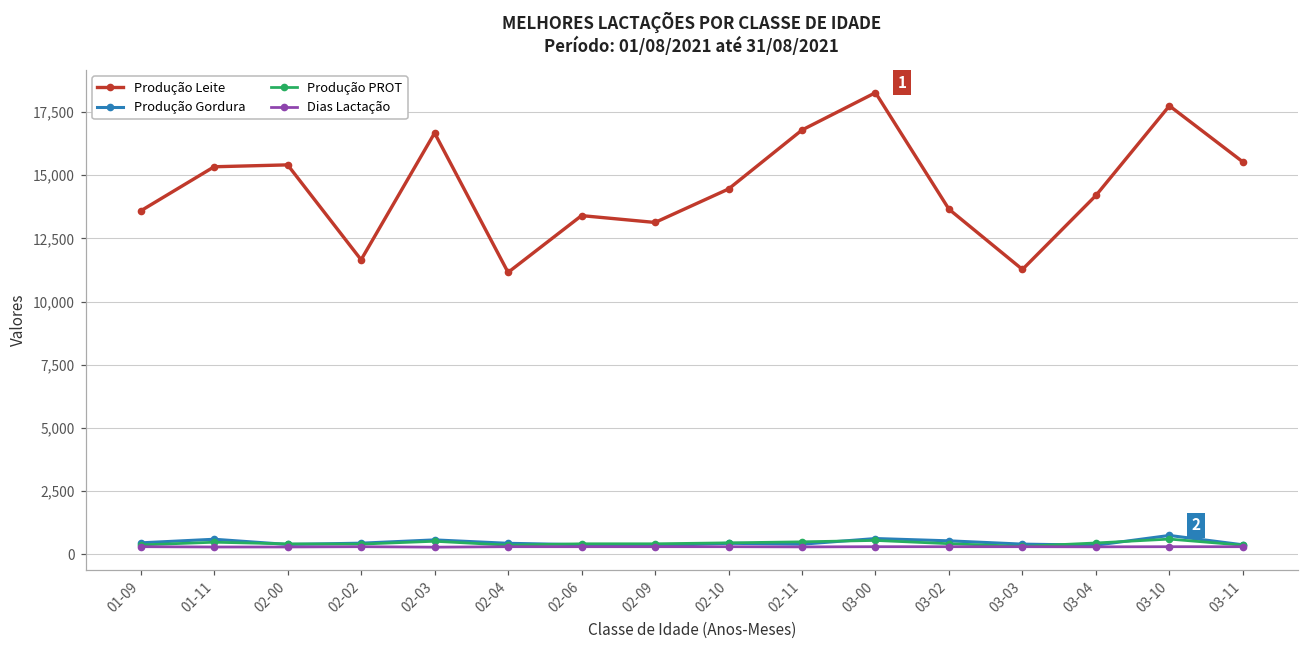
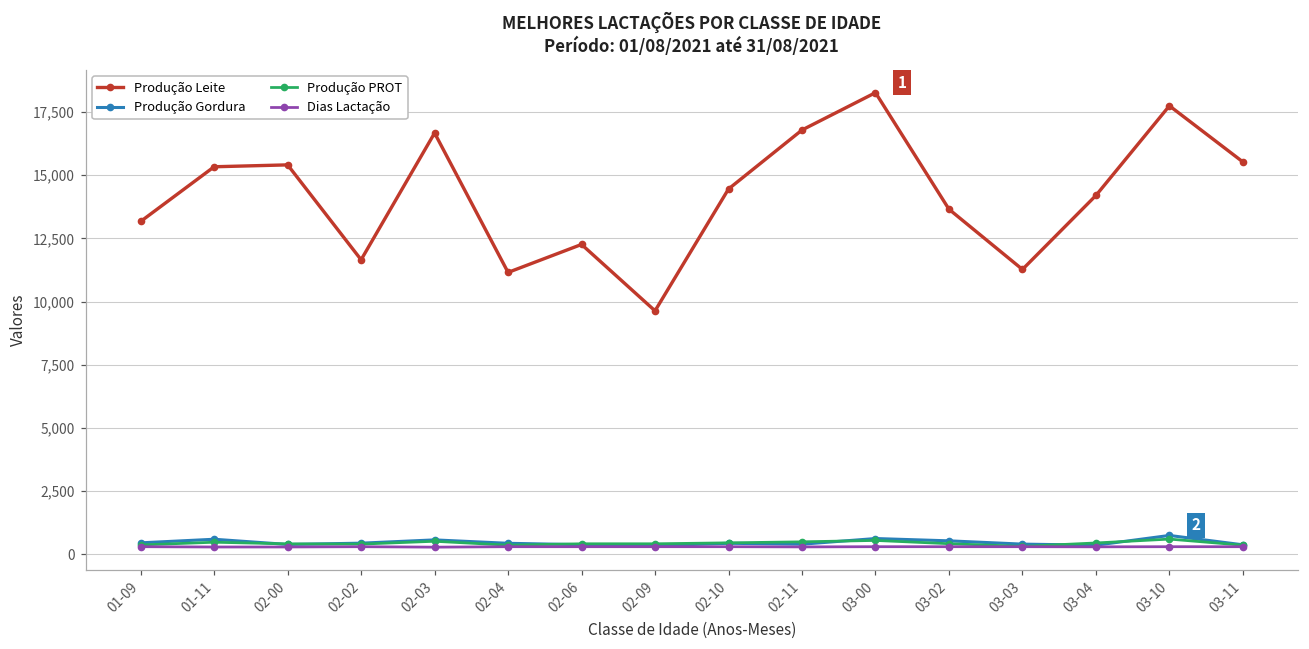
  {
    "Produção Leite": {
-     "01-09": "13,600",
+     "01-09": "13,200",
      "01-11": "15,300",
      "02-00": "15,400",
      "02-02": "11,700",
      "02-03": "16,700",
      "02-04": "11,200",
-     "02-06": "13,400",
-     "02-09": "13,100",
+     "02-06": "12,300",
+     "02-09": "9,600",
      "02-10": "14,500",
      "02-11": "16,800",
      "03-02": "13,700",
      "03-03": "11,300",
      "03-04": "14,200",
      "03-10": "17,700",
      "03-11": "15,500"
    },
    "Produção Gordura": {
      "01-11": "600",
      "03-02": "500"
    },
    "Produção PROT": {
      "01-11": "500",
      "03-02": "400",
      "03-10": "600"
    },
    "Dias Lactação": {
      "01-11": "300",
      "02-03": "300",
      "02-10": "300",
      "03-00": "300",
      "03-02": "300",
      "03-10": "300"
    }
  }
